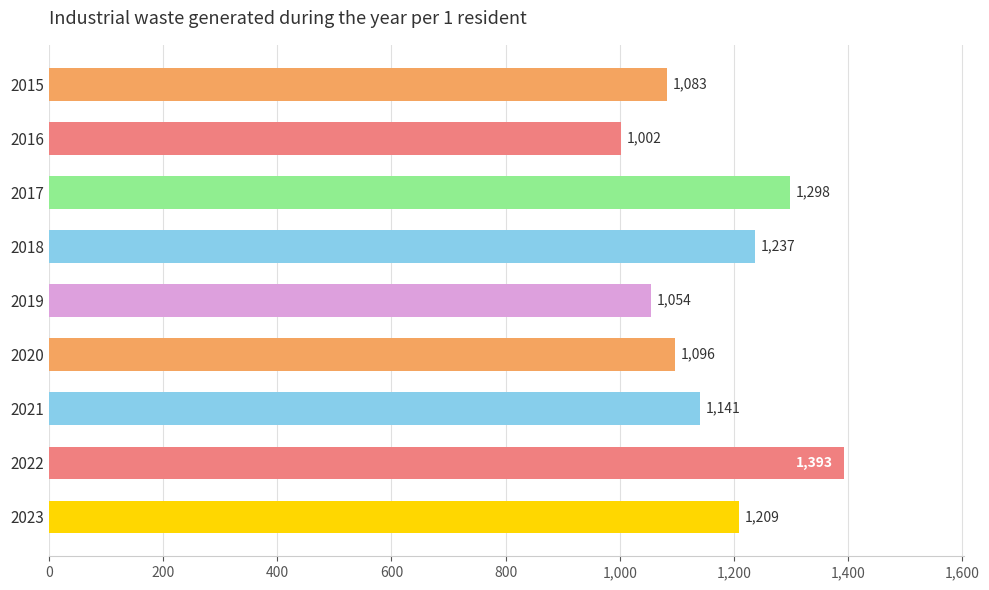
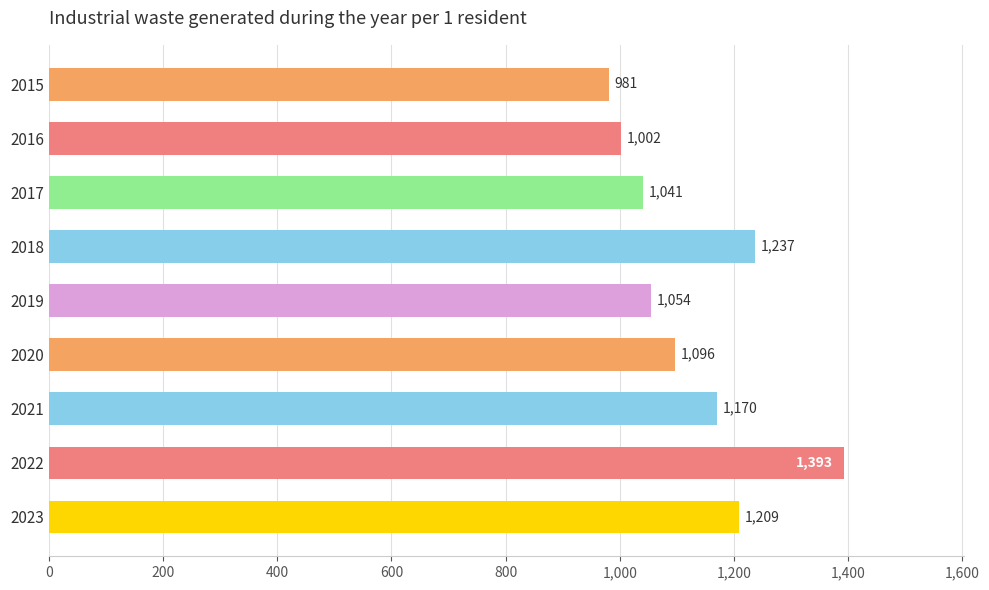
  {
-   "2015": "1,083",
+   "2015": "981",
    "2016": "1,002",
-   "2017": "1,298",
+   "2017": "1,041",
    "2018": "1,237",
    "2019": "1,054",
    "2020": "1,096",
-   "2021": "1,141",
+   "2021": "1,170",
    "2022": "1,393",
    "2023": "1,209"
  }
